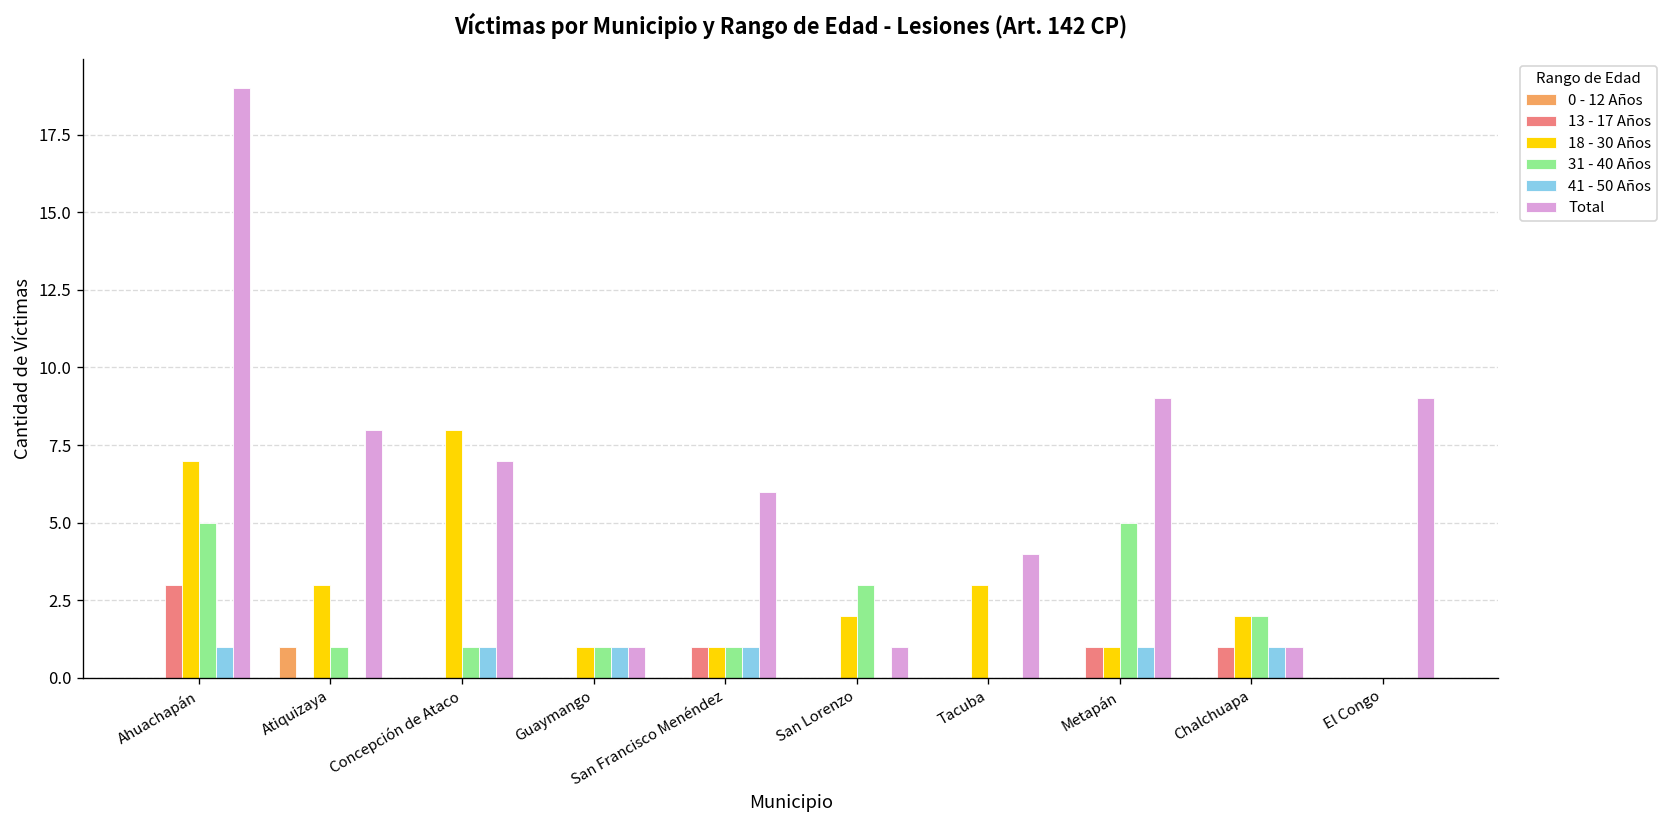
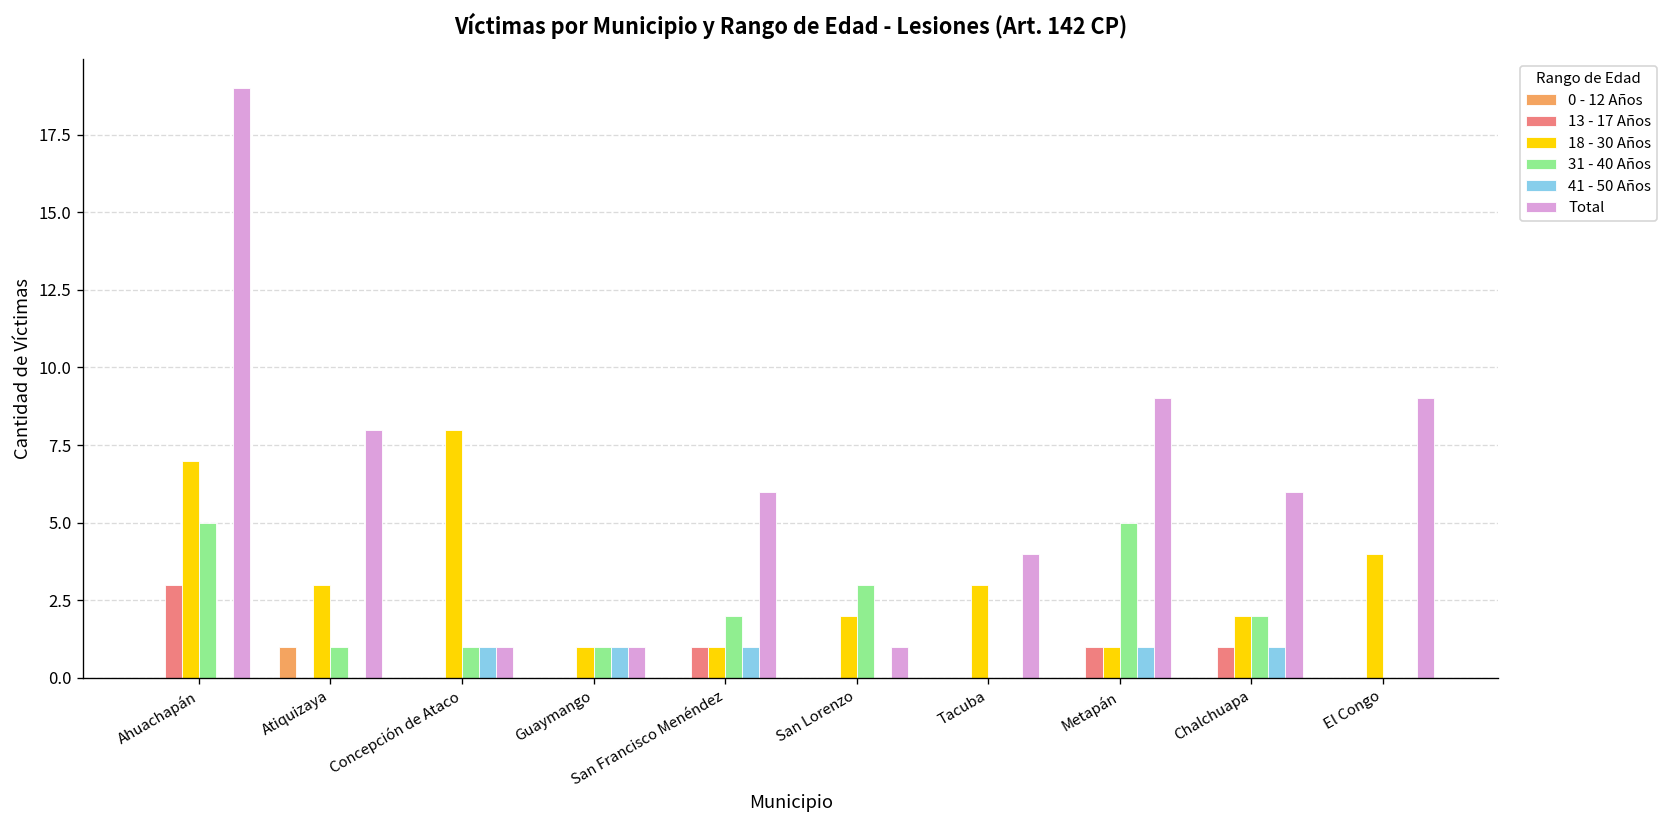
  {
    "18 - 30 Años": {
      "Ahuachapán": 7,
      "Atiquizaya": 3,
      "Concepción de Ataco": 8,
      "Guaymango": 1,
      "San Francisco Menéndez": 1,
      "San Lorenzo": 2,
      "Tacuba": 3,
      "Metapán": 1,
      "Chalchuapa": 2,
-     "El Congo": 0
+     "El Congo": 4
    },
    "31 - 40 Años": {
      "Ahuachapán": 5,
      "Atiquizaya": 1,
      "Concepción de Ataco": 1,
      "Guaymango": 1,
-     "San Francisco Menéndez": 1,
+     "San Francisco Menéndez": 2,
      "San Lorenzo": 3,
      "Tacuba": 0,
      "Metapán": 5,
      "Chalchuapa": 2,
      "El Congo": 0
    },
    "41 - 50 Años": {
-     "Ahuachapán": 1,
+     "Ahuachapán": 0,
      "Atiquizaya": 0,
      "Concepción de Ataco": 1,
      "Guaymango": 1,
      "San Francisco Menéndez": 1,
      "San Lorenzo": 0,
      "Tacuba": 0,
      "Metapán": 1,
      "Chalchuapa": 1,
      "El Congo": 0
    },
    "Total": {
      "Ahuachapán": 19,
      "Atiquizaya": 8,
-     "Concepción de Ataco": 7,
+     "Concepción de Ataco": 1,
      "Guaymango": 1,
      "San Francisco Menéndez": 6,
      "San Lorenzo": 1,
      "Tacuba": 4,
      "Metapán": 9,
-     "Chalchuapa": 1,
+     "Chalchuapa": 6,
      "El Congo": 9
    }
  }
